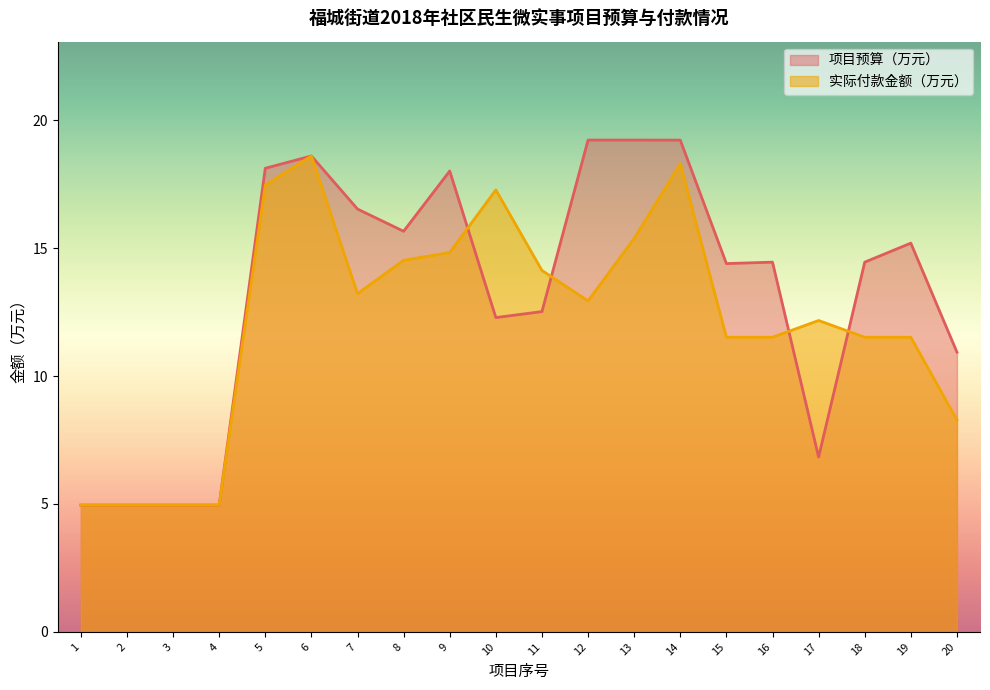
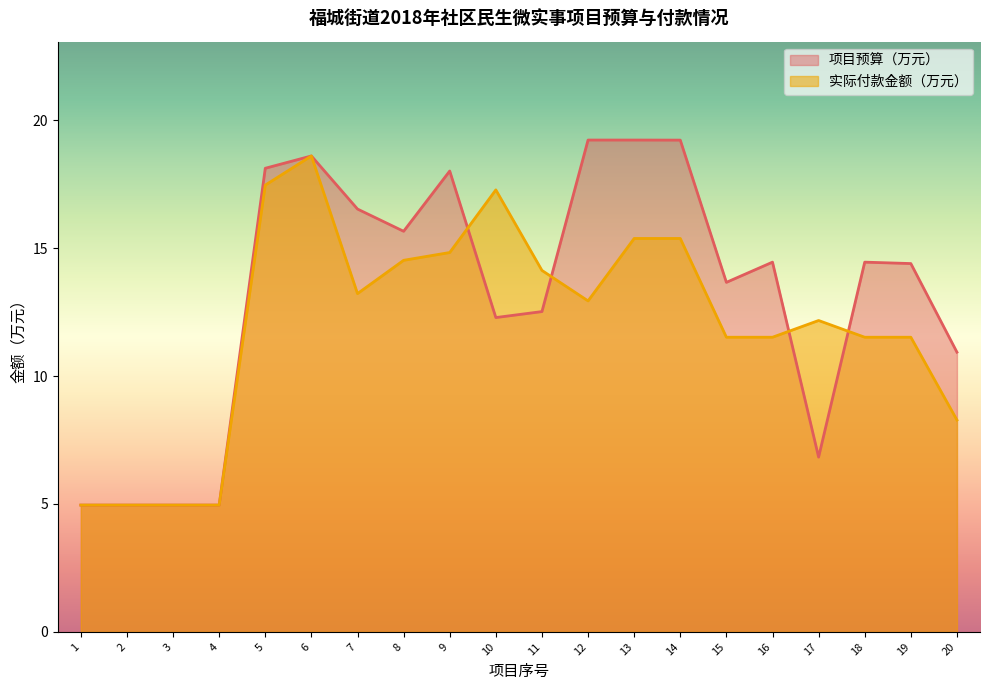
  {
    "项目预算（万元）": {
      "5": 18.1,
      "7": 16.5,
      "8": 15.7,
      "9": 18.0,
      "10": 12.3,
      "11": 12.5,
      "12": 19.2,
      "13": 19.2,
      "14": 19.2,
-     "15": 14.4,
+     "15": 13.7,
      "16": 14.5,
      "17": 6.8,
      "18": 14.5,
-     "19": 15.2,
+     "19": 14.4,
      "20": 10.9
    },
    "实际付款金额（万元）": {
      "5": 17.5,
      "7": 13.2,
      "8": 14.5,
      "9": 14.8,
      "10": 17.3,
      "11": 14.1,
      "12": 12.9,
      "13": 15.4,
-     "14": 18.3,
+     "14": 15.4,
      "15": 11.5,
      "16": 11.5,
      "17": 12.2,
      "18": 11.5,
      "19": 11.5,
      "20": 8.3
    }
  }
